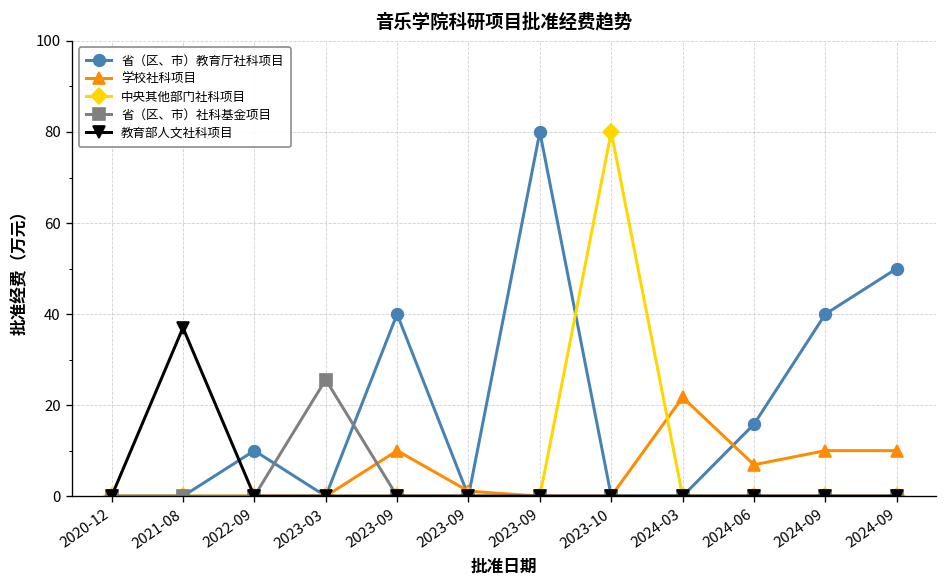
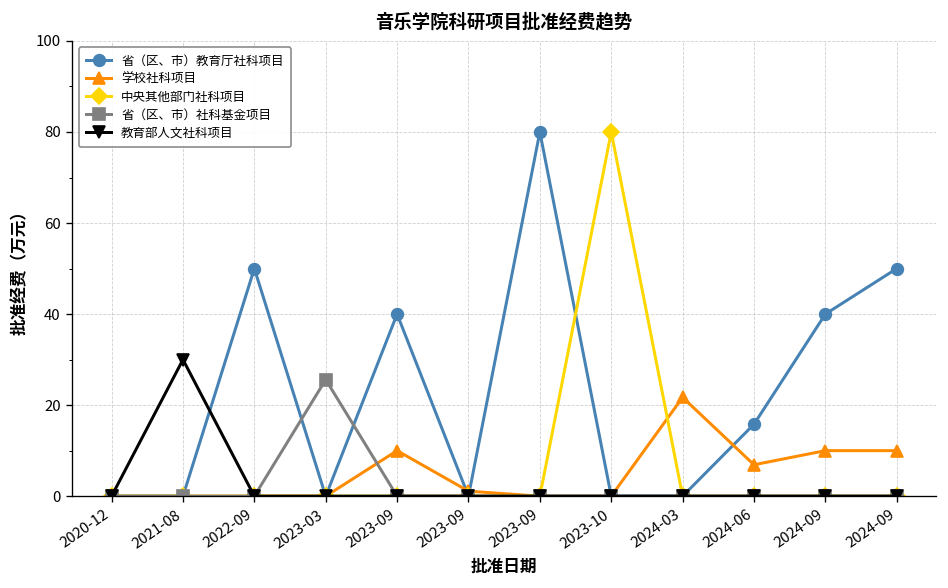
  {
    "省（区、市）教育厅社科项目": {
-     "2022-09": 10,
+     "2022-09": 50,
      "2024-06": 16
    },
    "学校社科项目": {
      "2024-03": 22,
      "2024-06": 7
    },
    "中央其他部门社科项目": {
      "2023-10": 80
    },
    "省（区、市）社科基金项目": {
      "2023-03": 26
    },
    "教育部人文社科项目": {
-     "2021-08": 37
+     "2021-08": 30
    }
  }
